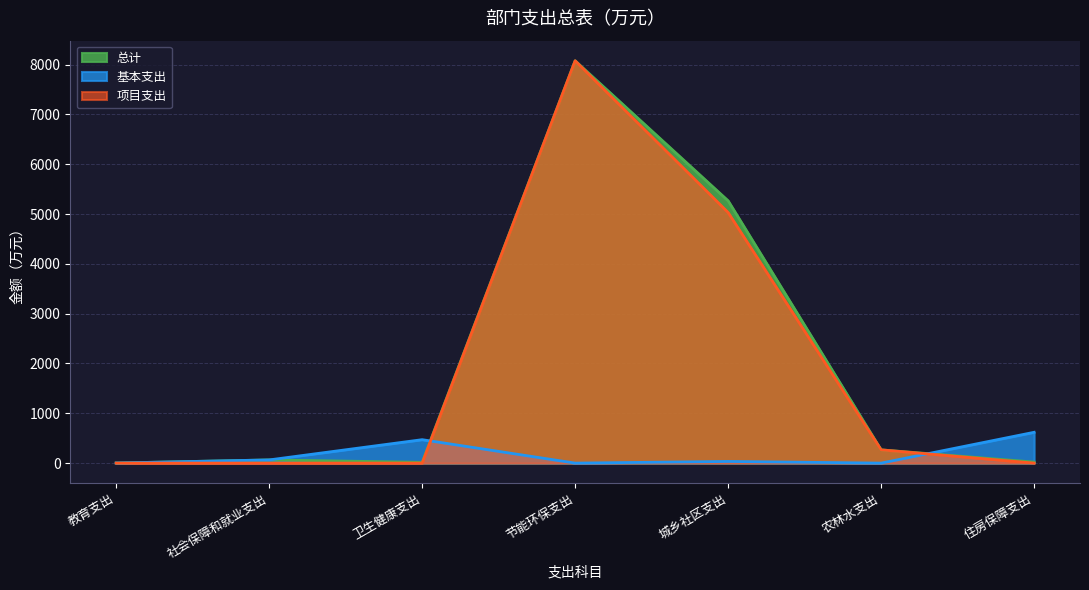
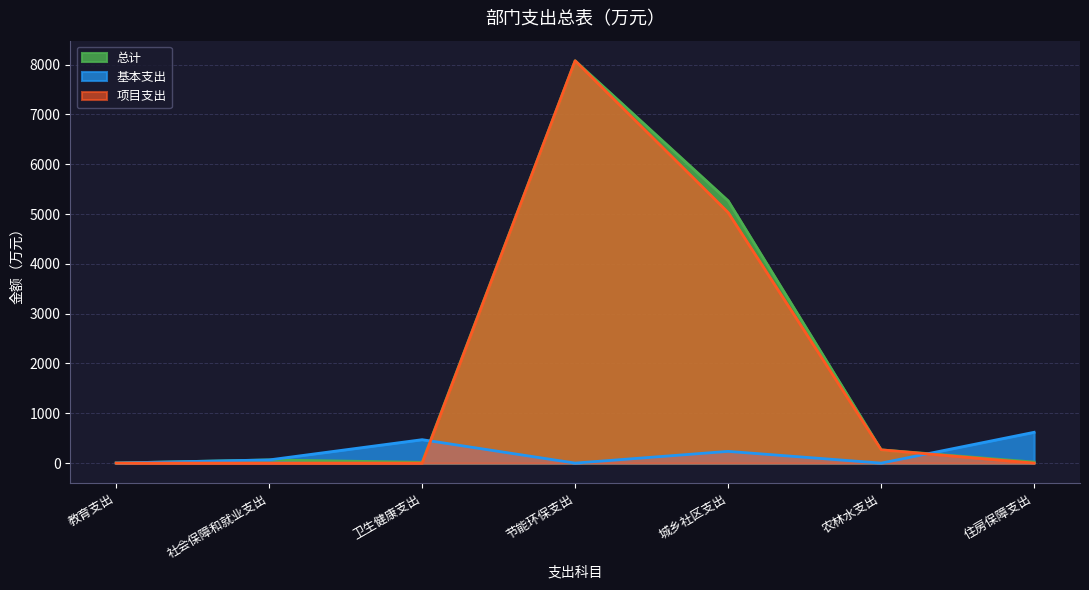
  {
    "总计": {
      "城乡社区支出": 5300
    },
    "基本支出": {
      "卫生健康支出": 500,
      "节能环保支出": 0,
-     "城乡社区支出": 0,
+     "城乡社区支出": 200,
      "农林水支出": 0,
      "住房保障支出": 600
    },
    "项目支出": {
      "社会保障和就业支出": 0,
      "城乡社区支出": 5000
    }
  }
